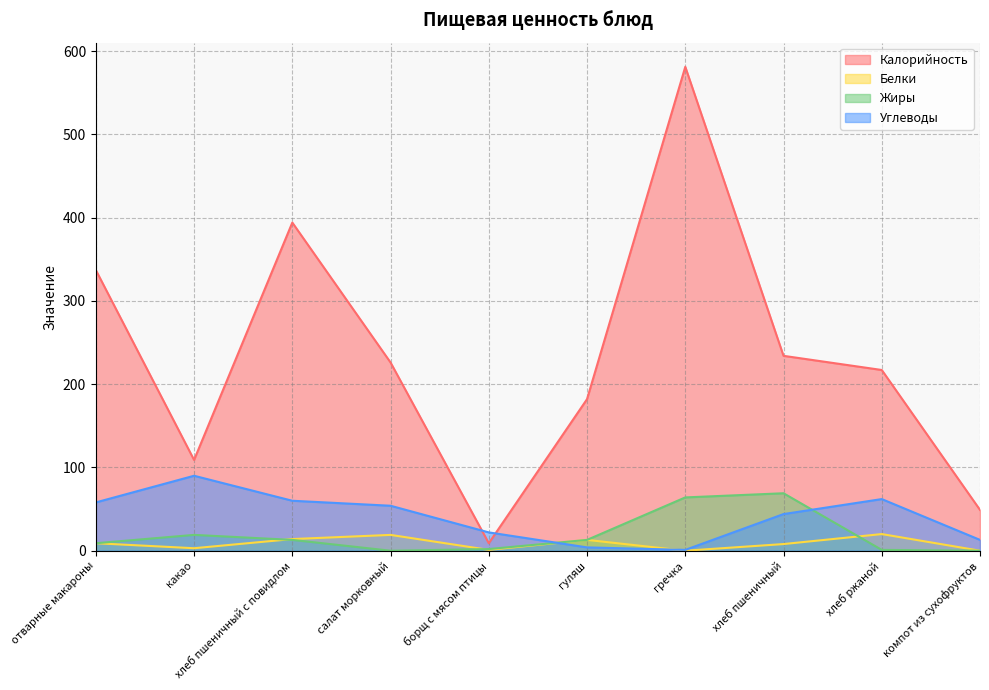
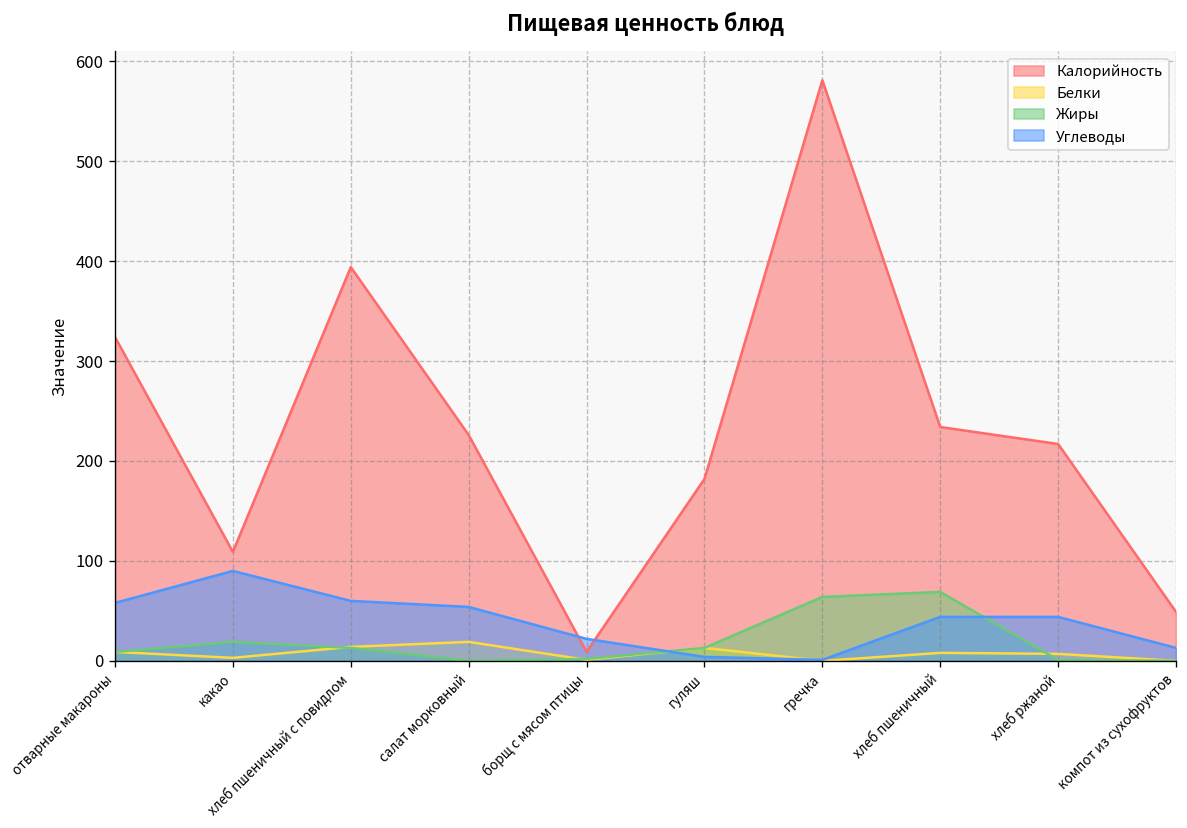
  {
    "Калорийность": {
-     "отварные макароны": 340,
+     "отварные макароны": 320,
      "какао": 110,
      "хлеб пшеничный с повидлом": 390,
      "салат морковный": 230,
      "борщ с мясом птицы": 10,
      "гуляш": 180,
      "гречка": 580,
      "хлеб пшеничный": 230,
      "хлеб ржаной": 220,
      "компот из сухофруктов": 50
    },
    "Белки": {
      "какао": 0,
      "салат морковный": 20,
      "хлеб пшеничный": 10,
-     "хлеб ржаной": 20
+     "хлеб ржаной": 10
    },
    "Жиры": {
      "какао": 20,
      "салат морковный": 0,
      "гречка": 60,
      "хлеб пшеничный": 70,
      "хлеб ржаной": 0
    },
    "Углеводы": {
      "отварные макароны": 60,
      "какао": 90,
      "хлеб пшеничный с повидлом": 60,
      "салат морковный": 50,
      "борщ с мясом птицы": 20,
      "гуляш": 0,
      "хлеб пшеничный": 40,
-     "хлеб ржаной": 60,
+     "хлеб ржаной": 40,
      "компот из сухофруктов": 10
    }
  }
